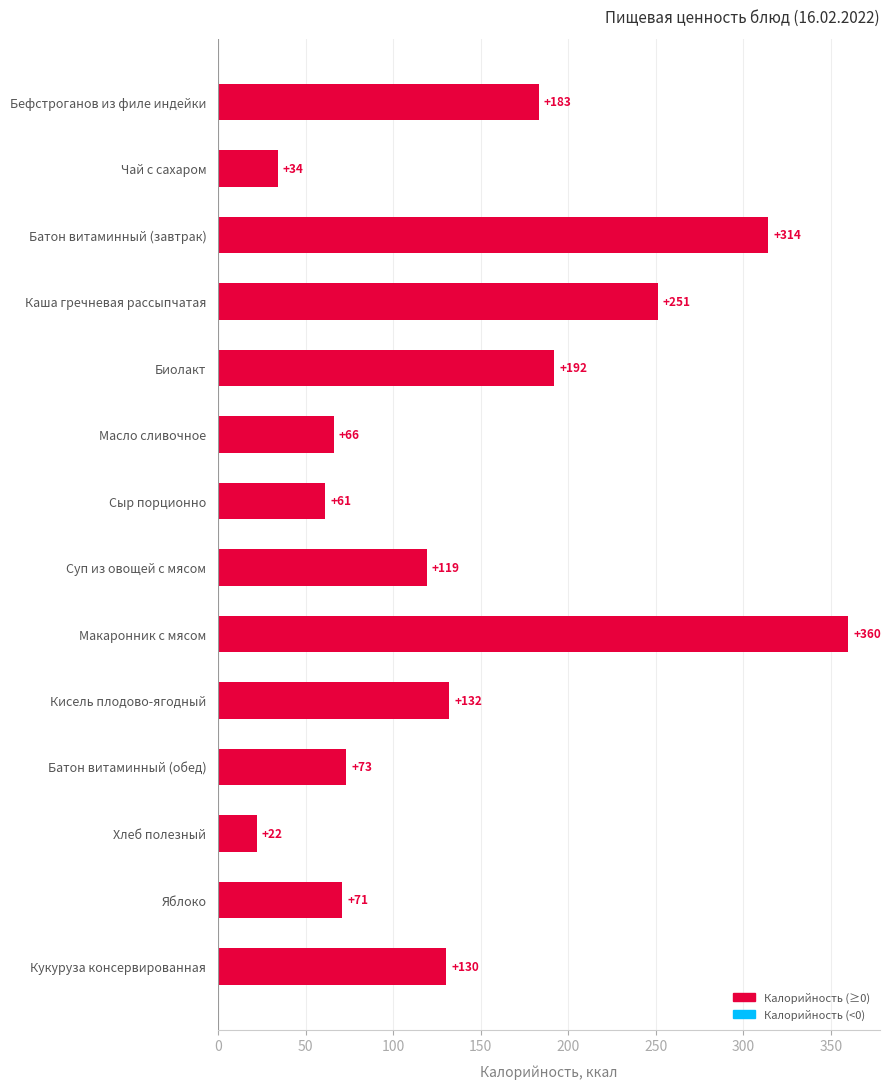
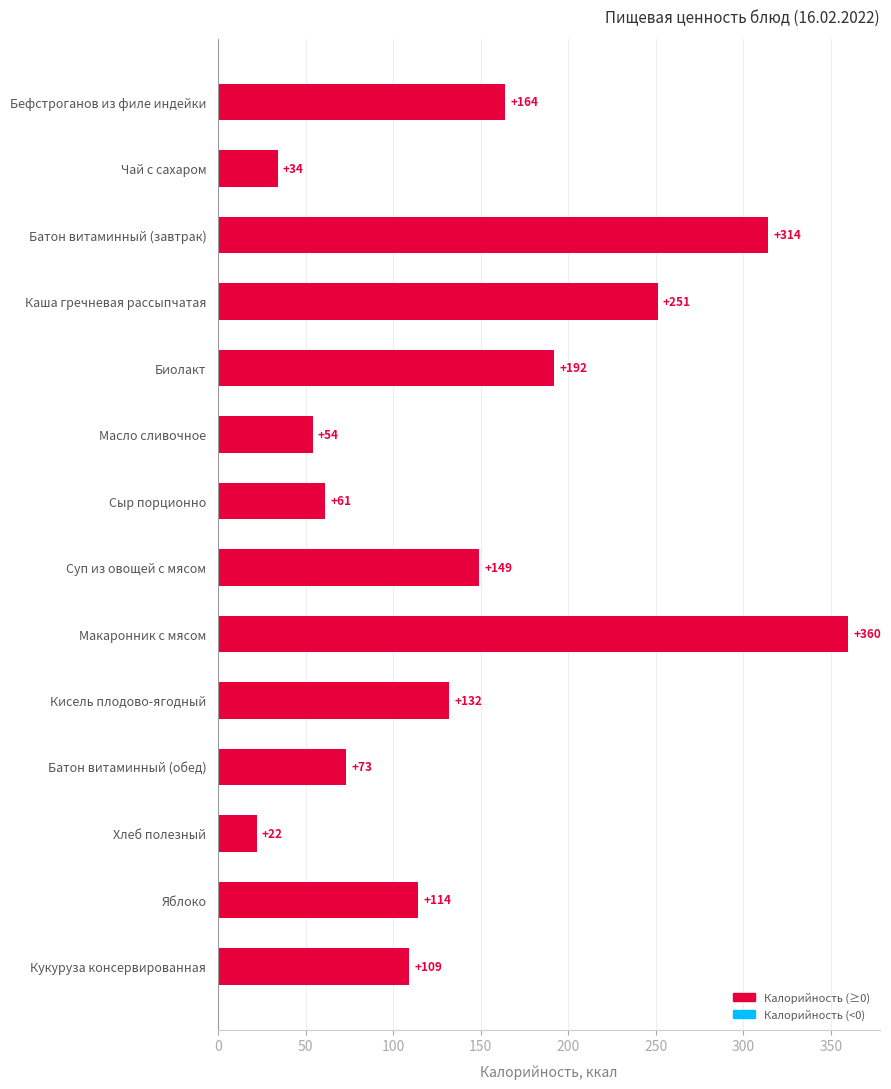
  {
-   "Бефстроганов из филе индейки": "+183",
+   "Бефстроганов из филе индейки": "+164",
    "Чай с сахаром": "+34",
    "Батон витаминный (завтрак)": "+314",
    "Каша гречневая рассыпчатая": "+251",
    "Биолакт": "+192",
-   "Масло сливочное": "+66",
+   "Масло сливочное": "+54",
    "Сыр порционно": "+61",
-   "Суп из овощей с мясом": "+119",
+   "Суп из овощей с мясом": "+149",
    "Макаронник с мясом": "+360",
    "Кисель плодово-ягодный": "+132",
    "Батон витаминный (обед)": "+73",
    "Хлеб полезный": "+22",
-   "Яблоко": "+71",
-   "Кукуруза консервированная": "+130"
+   "Яблоко": "+114",
+   "Кукуруза консервированная": "+109"
  }
